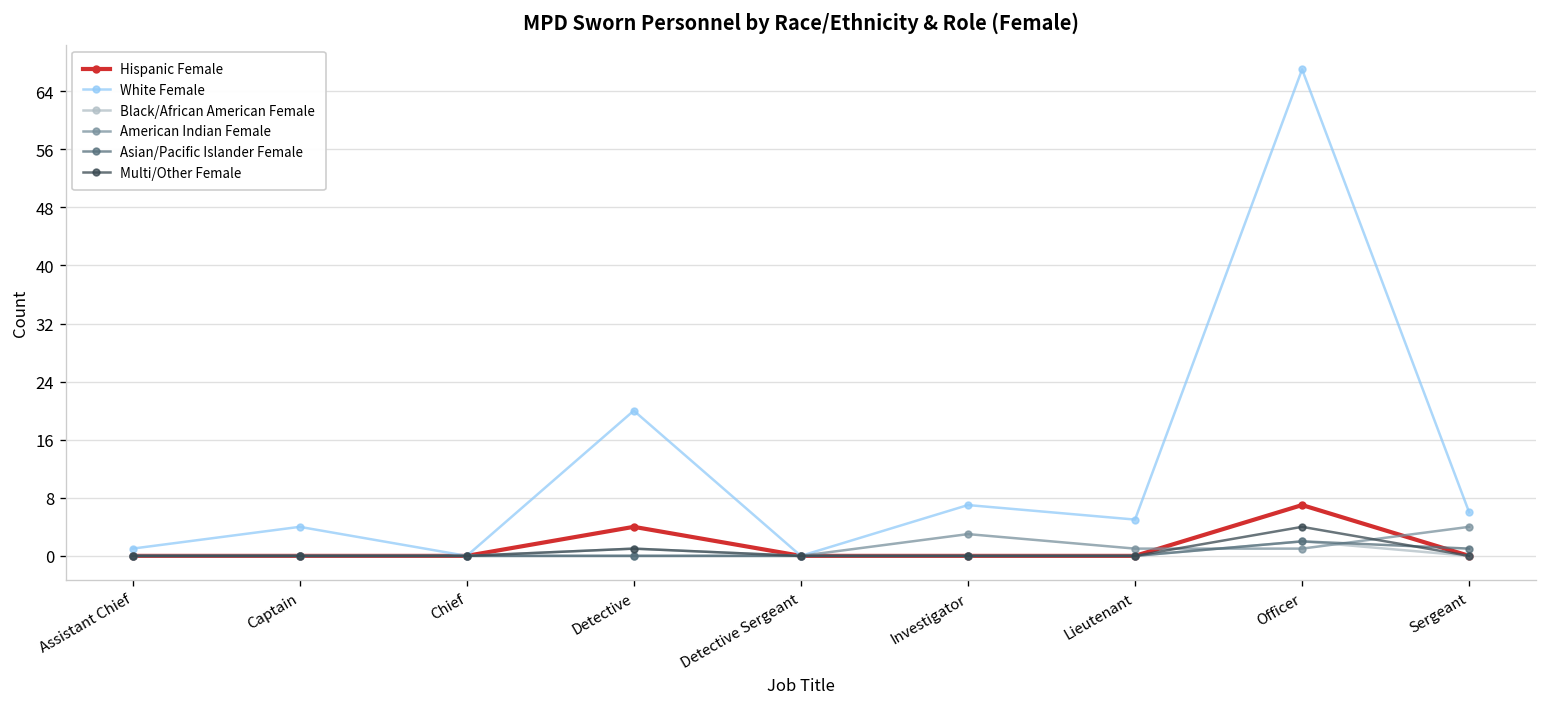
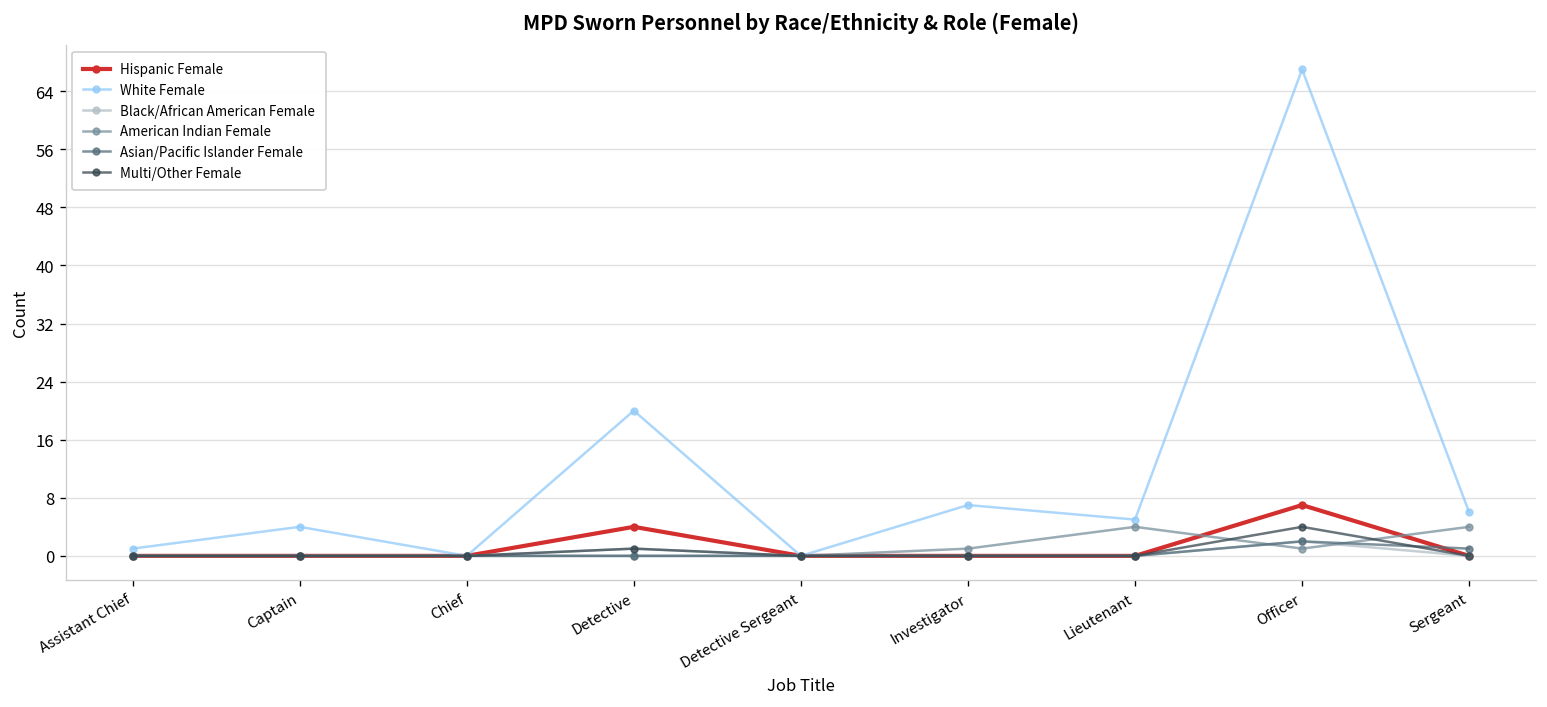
  {
    "Hispanic Female": {
      "Detective": 4,
      "Officer": 7
    },
    "White Female": {
      "Assistant Chief": 1,
      "Captain": 4,
      "Detective": 20,
      "Investigator": 7,
      "Lieutenant": 5,
      "Officer": 67,
      "Sergeant": 6
    },
    "American Indian Female": {
-     "Investigator": 3,
-     "Lieutenant": 1,
+     "Investigator": 1,
+     "Lieutenant": 4,
      "Officer": 1,
      "Sergeant": 4
    },
    "Asian/Pacific Islander Female": {
      "Sergeant": 1
    },
    "Multi/Other Female": {
      "Officer": 4
    }
  }
